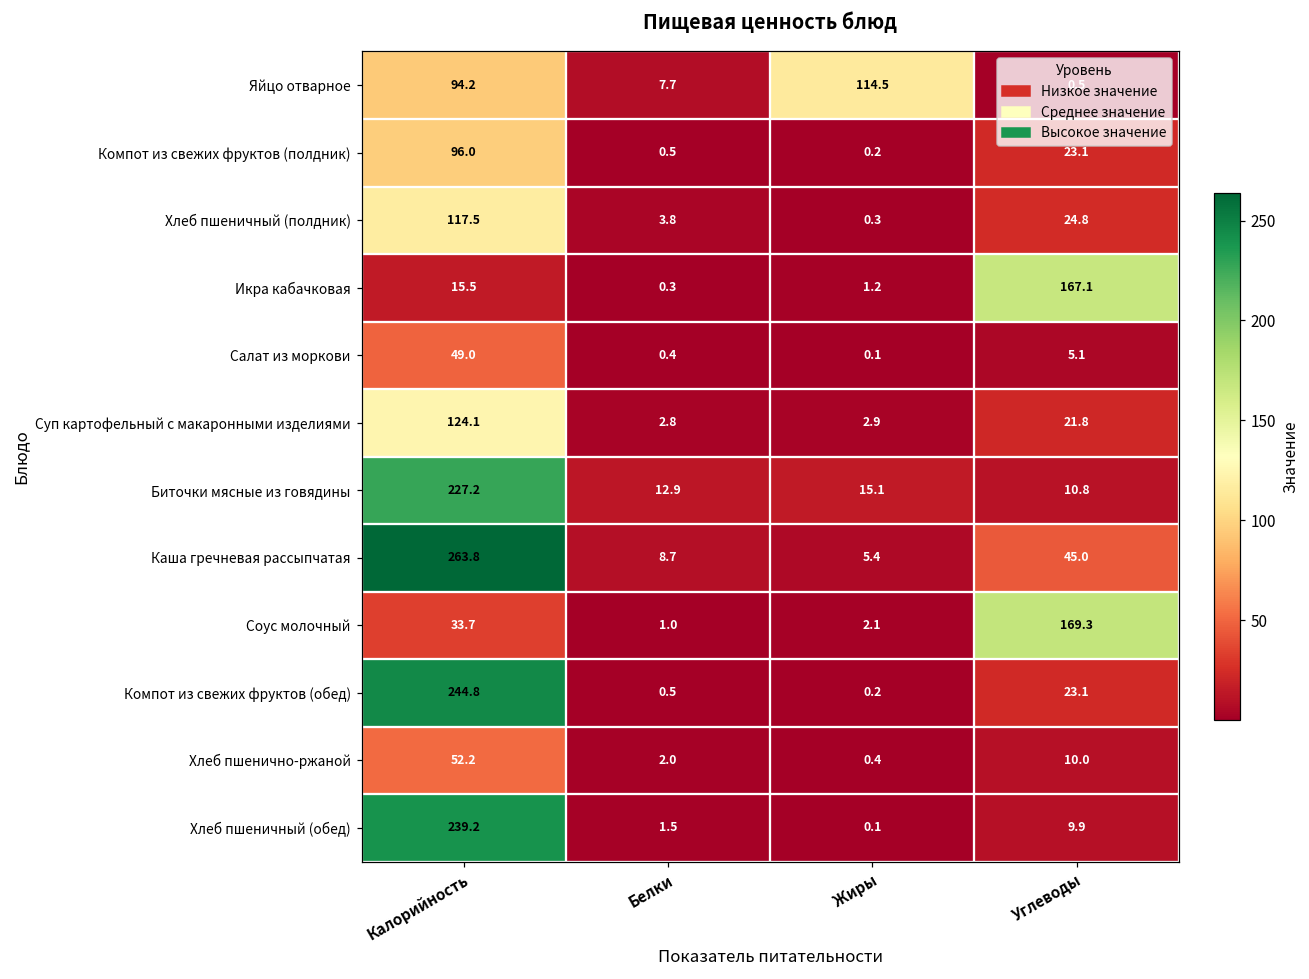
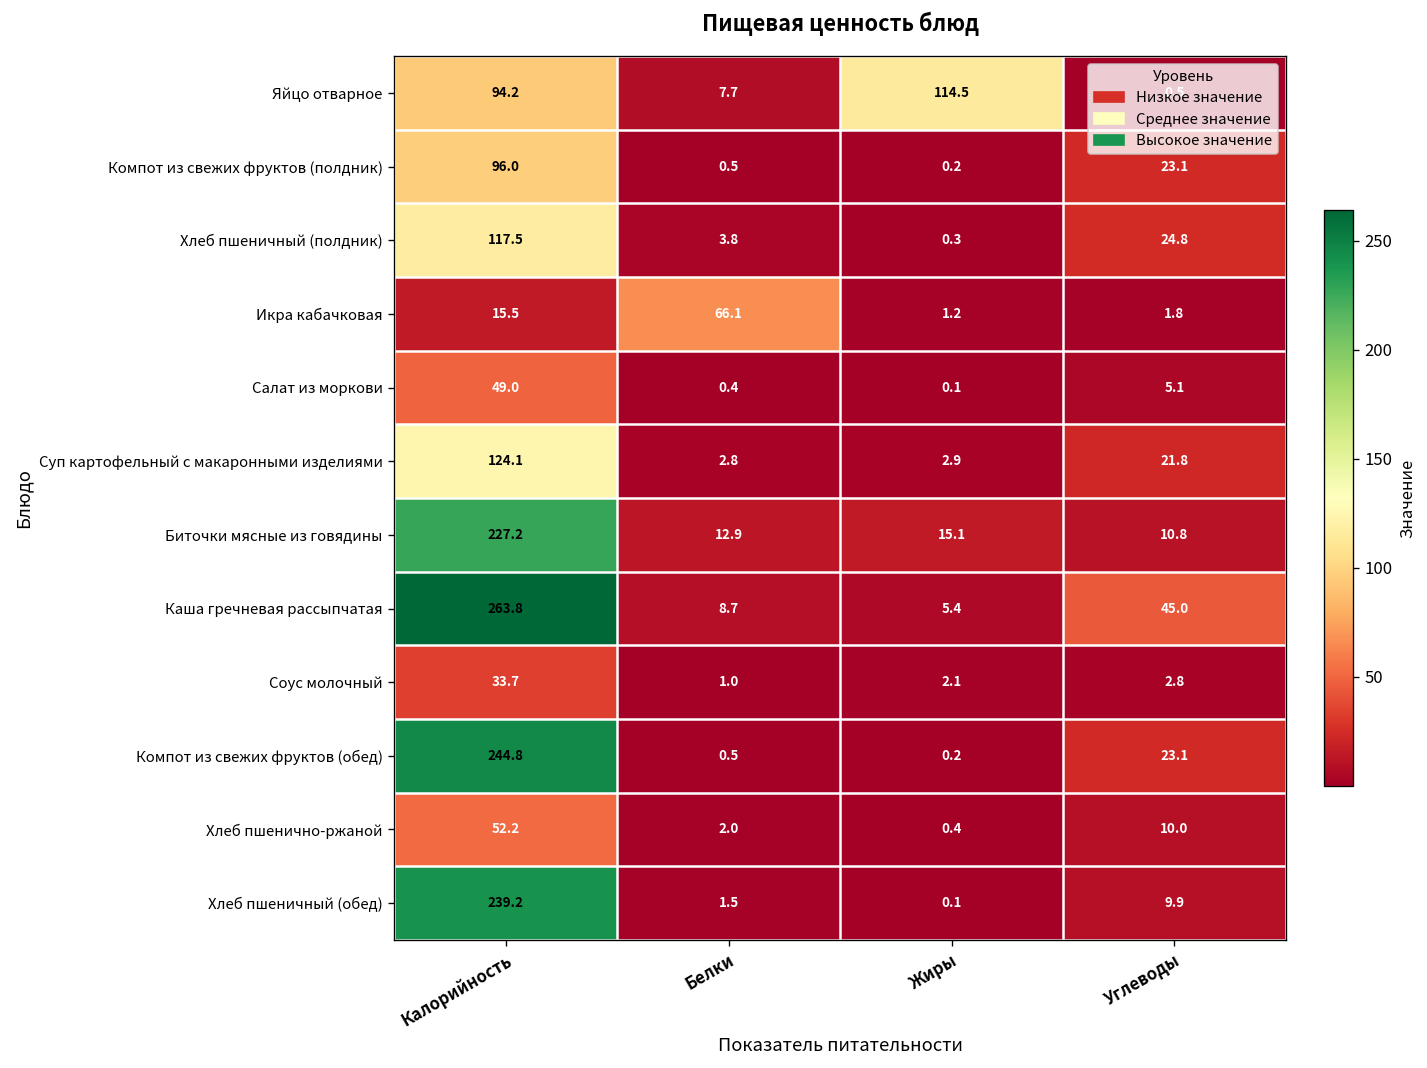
  {
    "Яйцо отварное": {
      "Калорийность": 94.2,
      "Белки": 7.7,
      "Жиры": 114.5
    },
    "Компот из свежих фруктов (полдник)": {
      "Калорийность": 96.0,
      "Белки": 0.5,
      "Жиры": 0.2
    },
    "Хлеб пшеничный (полдник)": {
      "Калорийность": 117.5,
      "Белки": 3.8,
      "Жиры": 0.3,
      "Углеводы": 24.8
    },
    "Икра кабачковая": {
      "Калорийность": 15.5,
-     "Белки": 0.3,
+     "Белки": 66.1,
      "Жиры": 1.2,
-     "Углеводы": 167.1
+     "Углеводы": 1.8
    },
    "Салат из моркови": {
      "Калорийность": 49.0,
      "Белки": 0.4,
      "Жиры": 0.1,
      "Углеводы": 5.1
    },
    "Суп картофельный с макаронными изделиями": {
      "Калорийность": 124.1,
      "Белки": 2.8,
      "Жиры": 2.9,
      "Углеводы": 21.8
    },
    "Биточки мясные из говядины": {
      "Калорийность": 227.2,
      "Белки": 12.9,
      "Жиры": 15.1,
      "Углеводы": 10.8
    },
    "Каша гречневая рассыпчатая": {
      "Калорийность": 263.8,
      "Белки": 8.7,
      "Жиры": 5.4,
      "Углеводы": 45.0
    },
    "Соус молочный": {
      "Калорийность": 33.7,
      "Белки": 1.0,
      "Жиры": 2.1,
-     "Углеводы": 169.3
+     "Углеводы": 2.8
    },
    "Компот из свежих фруктов (обед)": {
      "Калорийность": 244.8,
      "Белки": 0.5,
      "Жиры": 0.2,
      "Углеводы": 23.1
    },
    "Хлеб пшенично-ржаной": {
      "Калорийность": 52.2,
      "Белки": 2.0,
      "Жиры": 0.4,
      "Углеводы": 10.0
    },
    "Хлеб пшеничный (обед)": {
      "Калорийность": 239.2,
      "Белки": 1.5,
      "Жиры": 0.1,
      "Углеводы": 9.9
    }
  }
